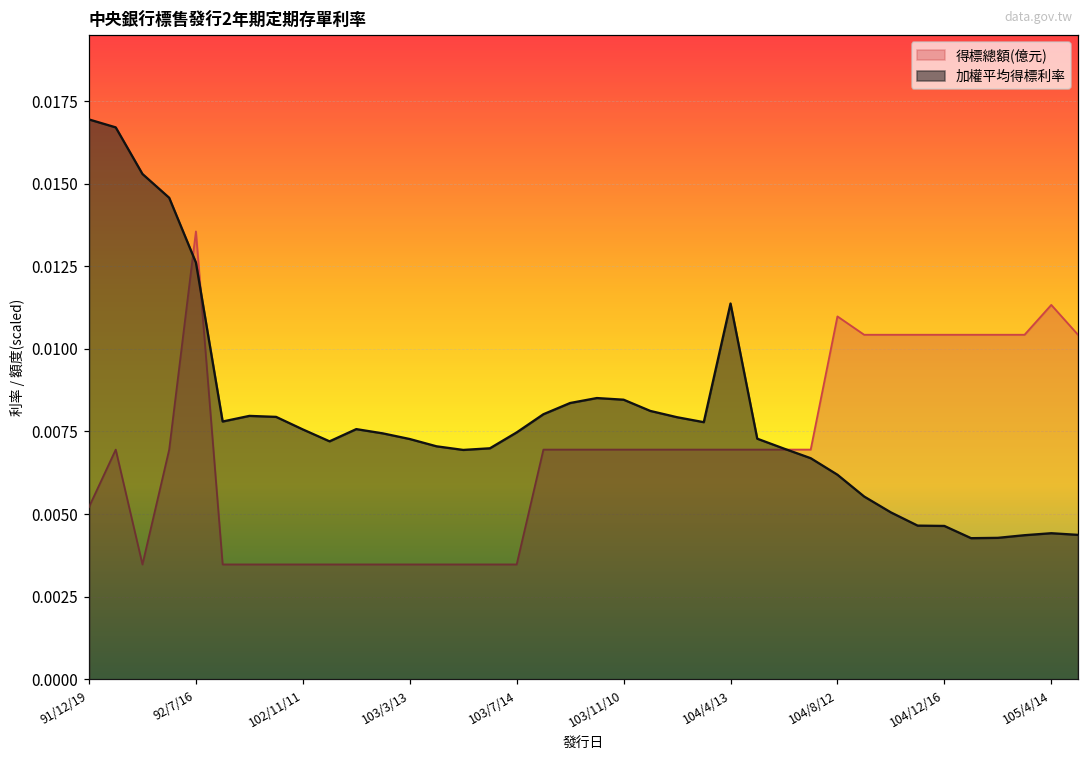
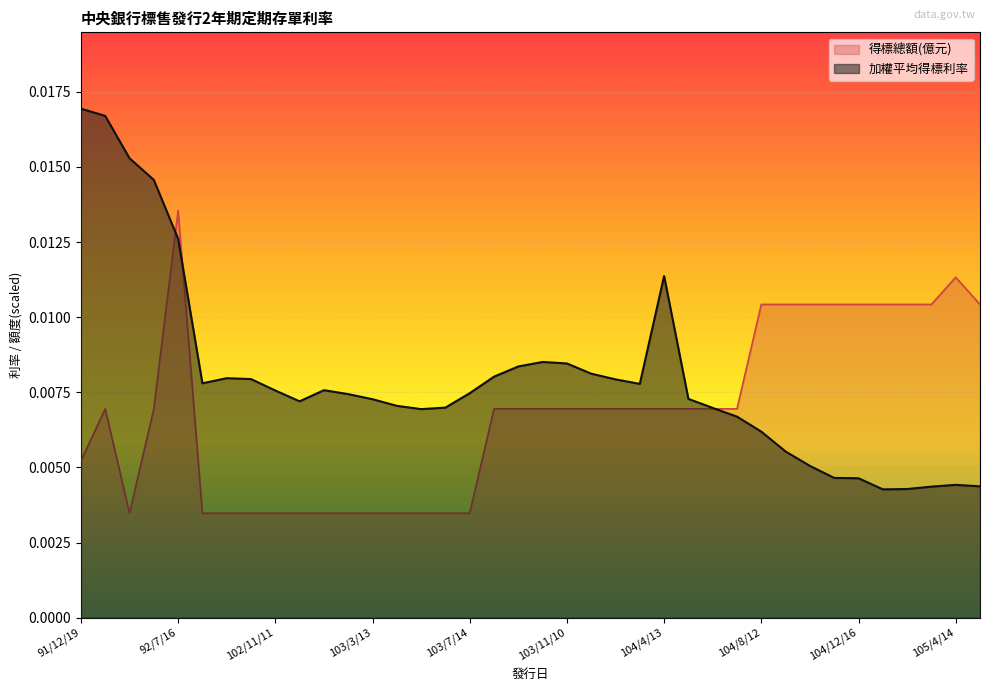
  {
    "得標總額(億元)": {
      "91/12/19": 0.0052,
      "92/7/16": 0.0136,
      "102/11/11": 0.0035,
      "103/3/13": 0.0035,
      "103/7/14": 0.0035,
      "103/11/10": 0.0069,
      "104/4/13": 0.0069,
-     "104/8/12": 0.0110,
+     "104/8/12": 0.0104,
      "104/12/16": 0.0104,
      "105/4/14": 0.0113
    },
    "加權平均得標利率": {
      "91/12/19": 0.0169,
      "92/7/16": 0.0126,
      "102/11/11": 0.0076,
      "103/3/13": 0.0073,
      "103/7/14": 0.0075,
      "103/11/10": 0.0085,
      "104/4/13": 0.0114,
      "104/8/12": 0.0062,
      "104/12/16": 0.0046,
      "105/4/14": 0.0044
    }
  }
